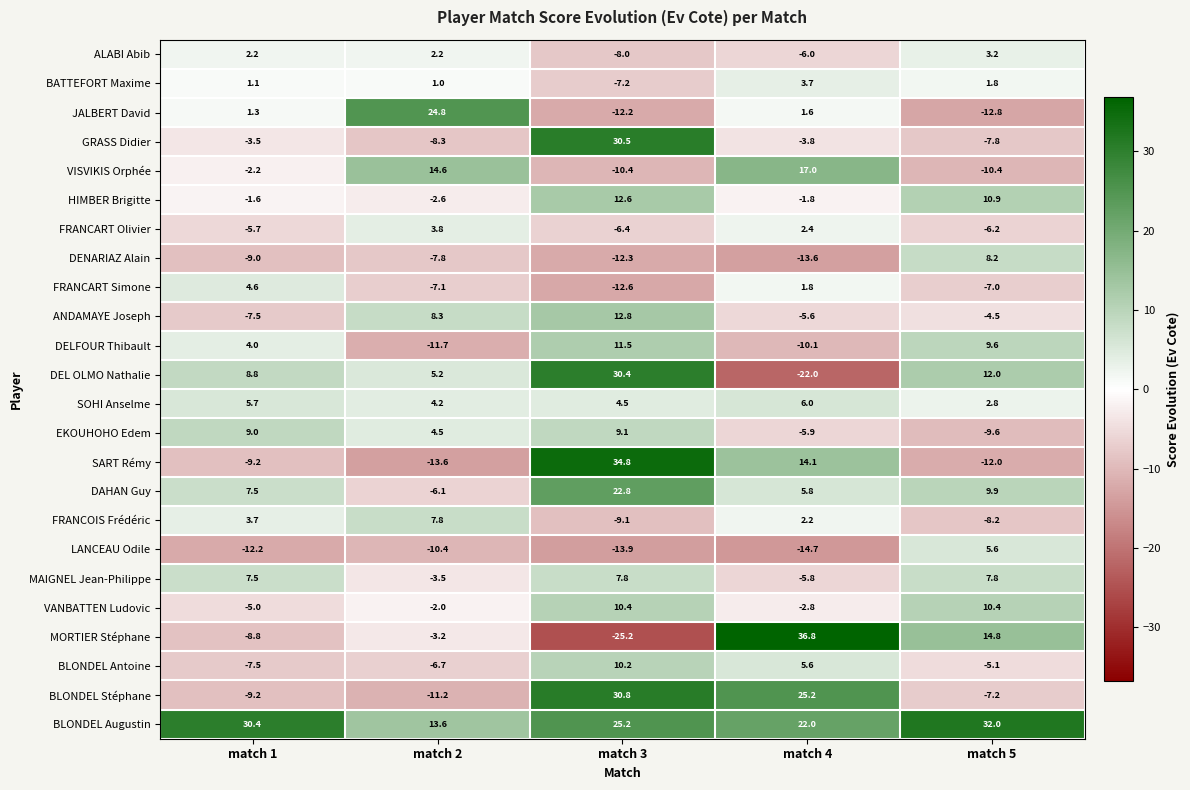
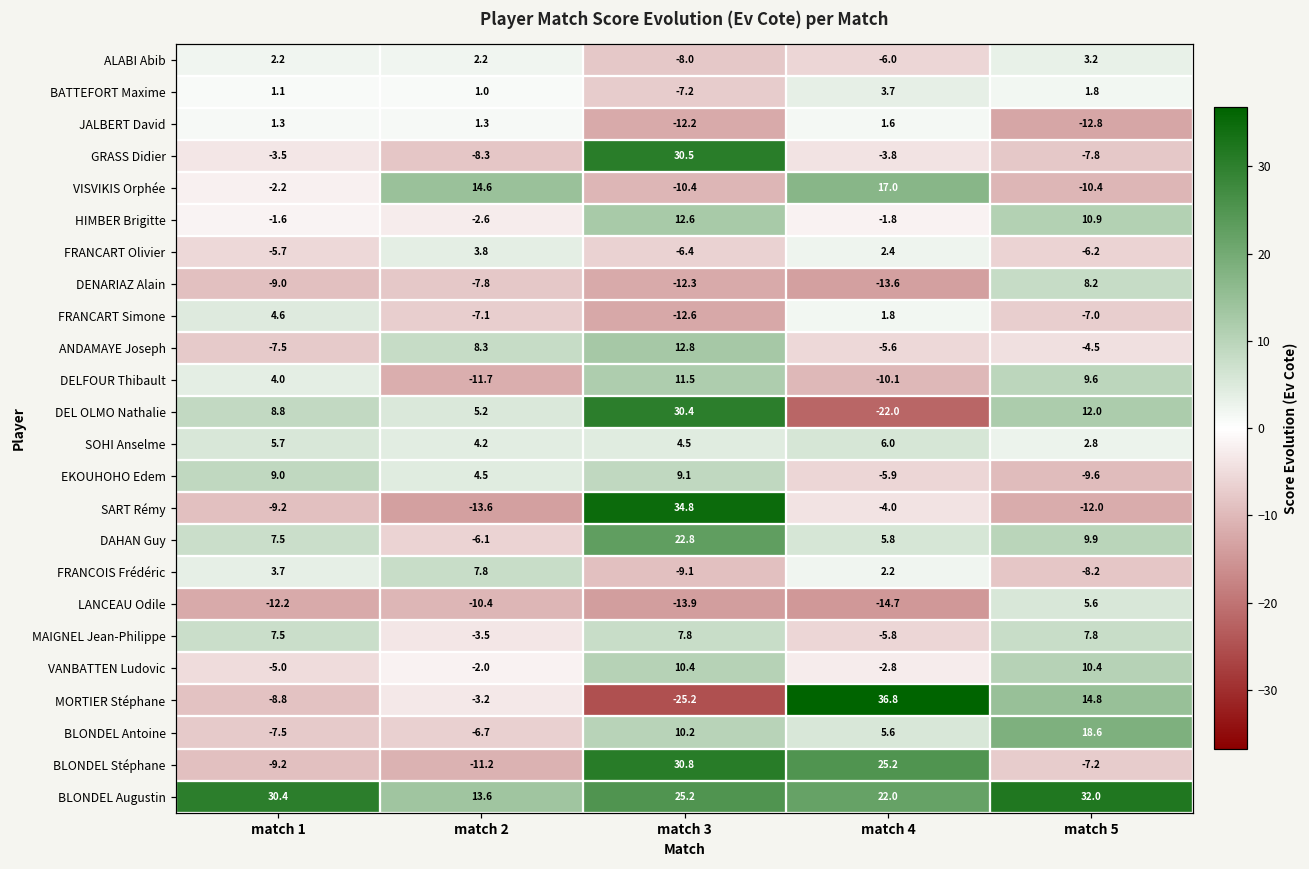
  {
    "ALABI Abib": {
      "match 1": 2.2,
      "match 2": 2.2,
      "match 3": -8.0,
      "match 4": -6.0,
      "match 5": 3.2
    },
    "BATTEFORT Maxime": {
      "match 1": 1.1,
      "match 2": 1.0,
      "match 3": -7.2,
      "match 4": 3.7,
      "match 5": 1.8
    },
    "JALBERT David": {
      "match 1": 1.3,
-     "match 2": 24.8,
+     "match 2": 1.3,
      "match 3": -12.2,
      "match 4": 1.6,
      "match 5": -12.8
    },
    "GRASS Didier": {
      "match 1": -3.5,
      "match 2": -8.3,
      "match 3": 30.5,
      "match 4": -3.8,
      "match 5": -7.8
    },
    "VISVIKIS Orphée": {
      "match 1": -2.2,
      "match 2": 14.6,
      "match 3": -10.4,
      "match 4": 17.0,
      "match 5": -10.4
    },
    "HIMBER Brigitte": {
      "match 1": -1.6,
      "match 2": -2.6,
      "match 3": 12.6,
      "match 4": -1.8,
      "match 5": 10.9
    },
    "FRANCART Olivier": {
      "match 1": -5.7,
      "match 2": 3.8,
      "match 3": -6.4,
      "match 4": 2.4,
      "match 5": -6.2
    },
    "DENARIAZ Alain": {
      "match 1": -9.0,
      "match 2": -7.8,
      "match 3": -12.3,
      "match 4": -13.6,
      "match 5": 8.2
    },
    "FRANCART Simone": {
      "match 1": 4.6,
      "match 2": -7.1,
      "match 3": -12.6,
      "match 4": 1.8,
      "match 5": -7.0
    },
    "ANDAMAYE Joseph": {
      "match 1": -7.5,
      "match 2": 8.3,
      "match 3": 12.8,
      "match 4": -5.6,
      "match 5": -4.5
    },
    "DELFOUR Thibault": {
      "match 1": 4.0,
      "match 2": -11.7,
      "match 3": 11.5,
      "match 4": -10.1,
      "match 5": 9.6
    },
    "DEL OLMO Nathalie": {
      "match 1": 8.8,
      "match 2": 5.2,
      "match 3": 30.4,
      "match 4": -22.0,
      "match 5": 12.0
    },
    "SOHI Anselme": {
      "match 1": 5.7,
      "match 2": 4.2,
      "match 3": 4.5,
      "match 4": 6.0,
      "match 5": 2.8
    },
    "EKOUHOHO Edem": {
      "match 1": 9.0,
      "match 2": 4.5,
      "match 3": 9.1,
      "match 4": -5.9,
      "match 5": -9.6
    },
    "SART Rémy": {
      "match 1": -9.2,
      "match 2": -13.6,
      "match 3": 34.8,
-     "match 4": 14.1,
+     "match 4": -4.0,
      "match 5": -12.0
    },
    "DAHAN Guy": {
      "match 1": 7.5,
      "match 2": -6.1,
      "match 3": 22.8,
      "match 4": 5.8,
      "match 5": 9.9
    },
    "FRANCOIS Frédéric": {
      "match 1": 3.7,
      "match 2": 7.8,
      "match 3": -9.1,
      "match 4": 2.2,
      "match 5": -8.2
    },
    "LANCEAU Odile": {
      "match 1": -12.2,
      "match 2": -10.4,
      "match 3": -13.9,
      "match 4": -14.7,
      "match 5": 5.6
    },
    "MAIGNEL Jean-Philippe": {
      "match 1": 7.5,
      "match 2": -3.5,
      "match 3": 7.8,
      "match 4": -5.8,
      "match 5": 7.8
    },
    "VANBATTEN Ludovic": {
      "match 1": -5.0,
      "match 2": -2.0,
      "match 3": 10.4,
      "match 4": -2.8,
      "match 5": 10.4
    },
    "MORTIER Stéphane": {
      "match 1": -8.8,
      "match 2": -3.2,
      "match 3": -25.2,
      "match 4": 36.8,
      "match 5": 14.8
    },
    "BLONDEL Antoine": {
      "match 1": -7.5,
      "match 2": -6.7,
      "match 3": 10.2,
      "match 4": 5.6,
-     "match 5": -5.1
+     "match 5": 18.6
    },
    "BLONDEL Stéphane": {
      "match 1": -9.2,
      "match 2": -11.2,
      "match 3": 30.8,
      "match 4": 25.2,
      "match 5": -7.2
    },
    "BLONDEL Augustin": {
      "match 1": 30.4,
      "match 2": 13.6,
      "match 3": 25.2,
      "match 4": 22.0,
      "match 5": 32.0
    }
  }
